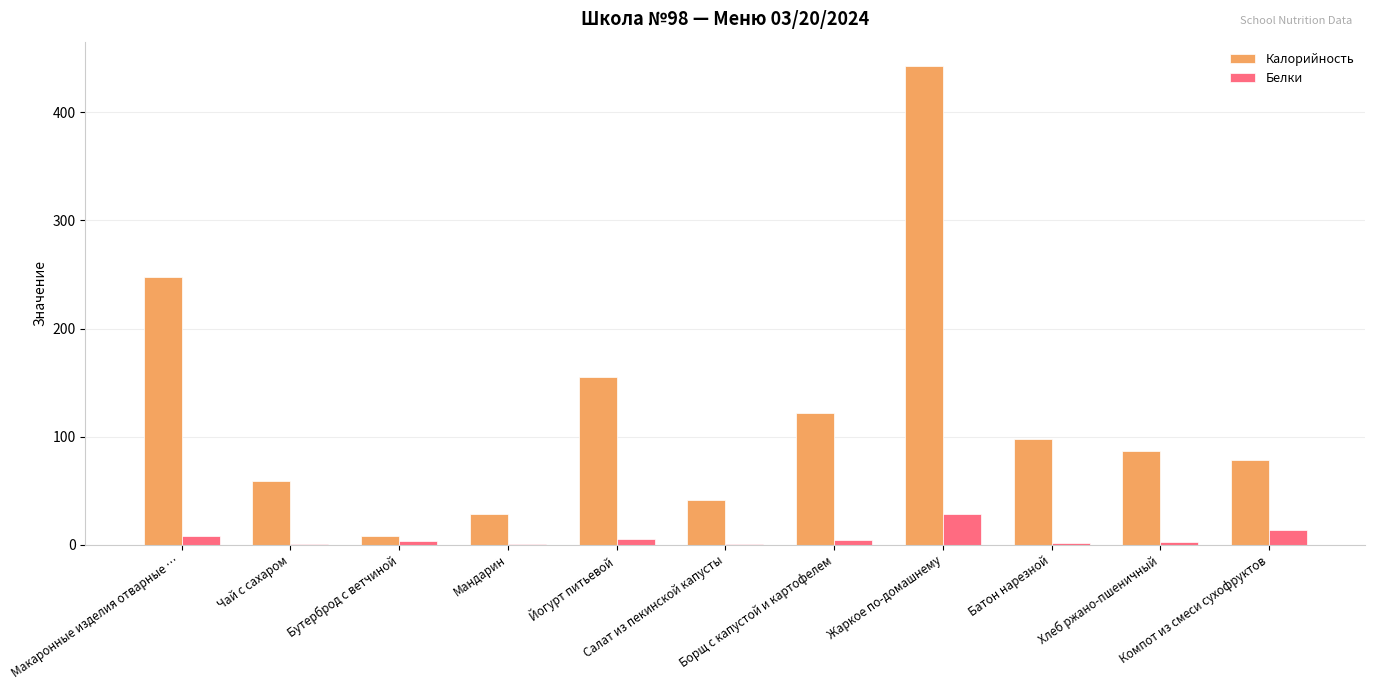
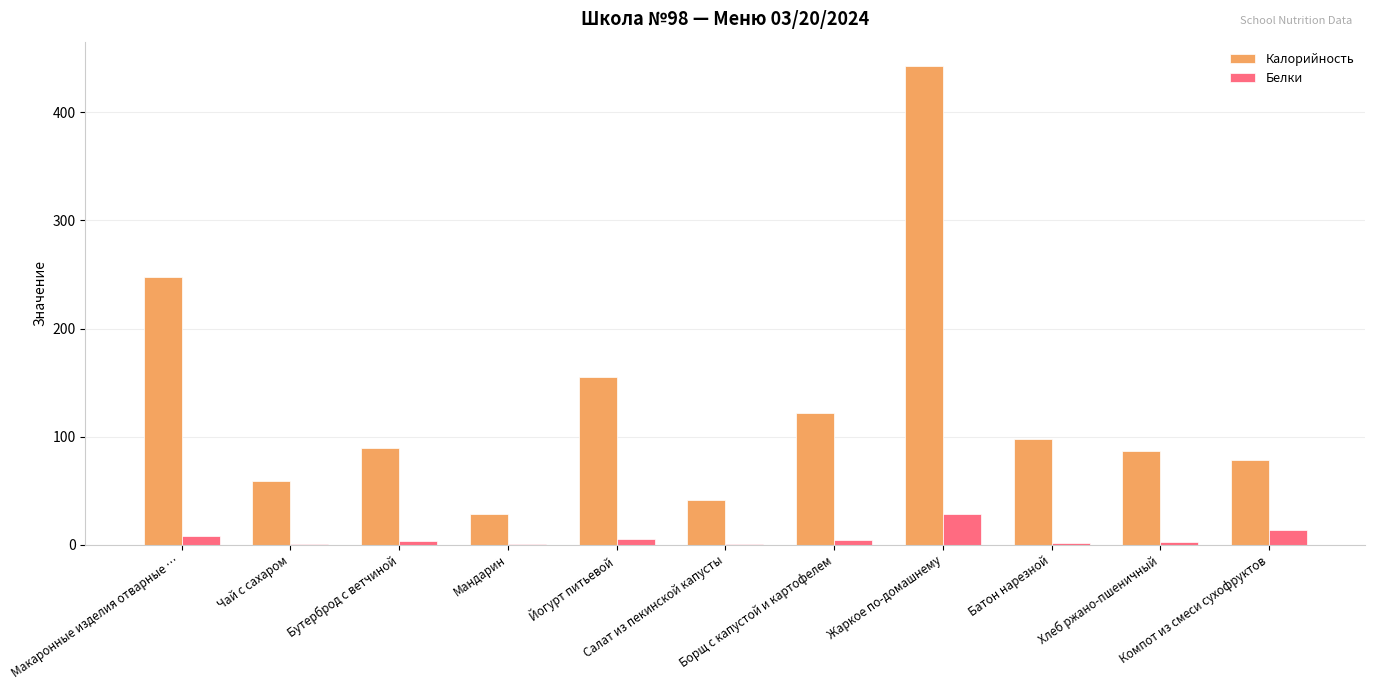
  {
    "Калорийность": {
      "Макаронные изделия отварные …": 248,
      "Чай с сахаром": 59,
-     "Бутерброд с ветчиной": 8,
+     "Бутерброд с ветчиной": 89,
      "Мандарин": 28,
      "Йогурт питьевой": 155,
      "Салат из пекинской капусты": 41,
      "Борщ с капустой и картофелем": 121,
      "Жаркое по-домашнему": 443,
      "Батон нарезной": 98,
      "Хлеб ржано-пшеничный": 86,
      "Компот из смеси сухофруктов": 78
    },
    "Белки": {
      "Макаронные изделия отварные …": 8,
      "Бутерброд с ветчиной": 3,
      "Йогурт питьевой": 5,
      "Борщ с капустой и картофелем": 4,
      "Жаркое по-домашнему": 28,
      "Хлеб ржано-пшеничный": 3,
      "Компот из смеси сухофруктов": 13
    }
  }
